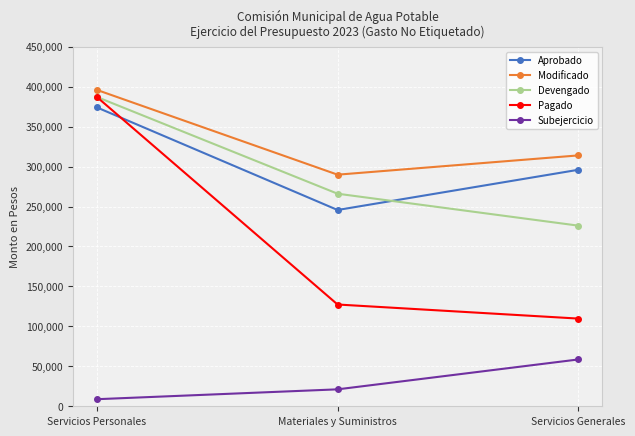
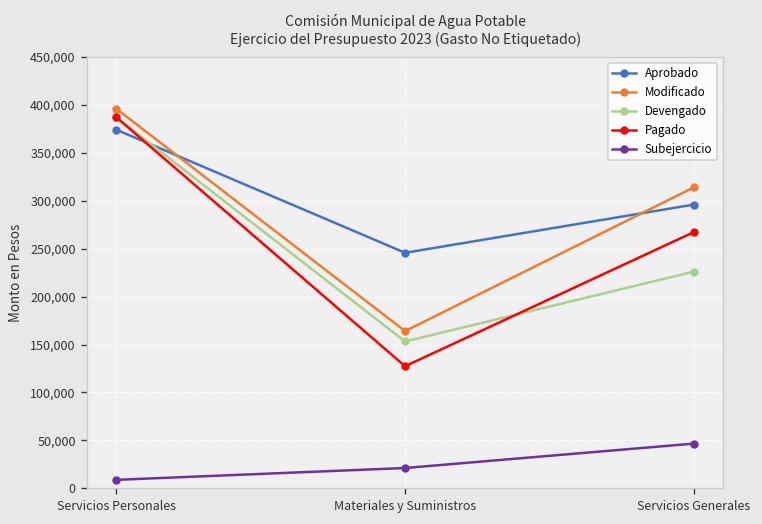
  {
    "Aprobado": {
      "Servicios Personales": "370,000",
      "Materiales y Suministros": "250,000",
      "Servicios Generales": "300,000"
    },
    "Modificado": {
      "Servicios Personales": "400,000",
-     "Materiales y Suministros": "290,000",
+     "Materiales y Suministros": "160,000",
      "Servicios Generales": "310,000"
    },
    "Devengado": {
-     "Materiales y Suministros": "270,000",
+     "Materiales y Suministros": "150,000",
      "Servicios Generales": "230,000"
    },
    "Pagado": {
      "Materiales y Suministros": "130,000",
-     "Servicios Generales": "110,000"
+     "Servicios Generales": "270,000"
    },
    "Subejercicio": {
      "Servicios Personales": "10,000",
      "Materiales y Suministros": "20,000",
-     "Servicios Generales": "60,000"
+     "Servicios Generales": "50,000"
    }
  }
